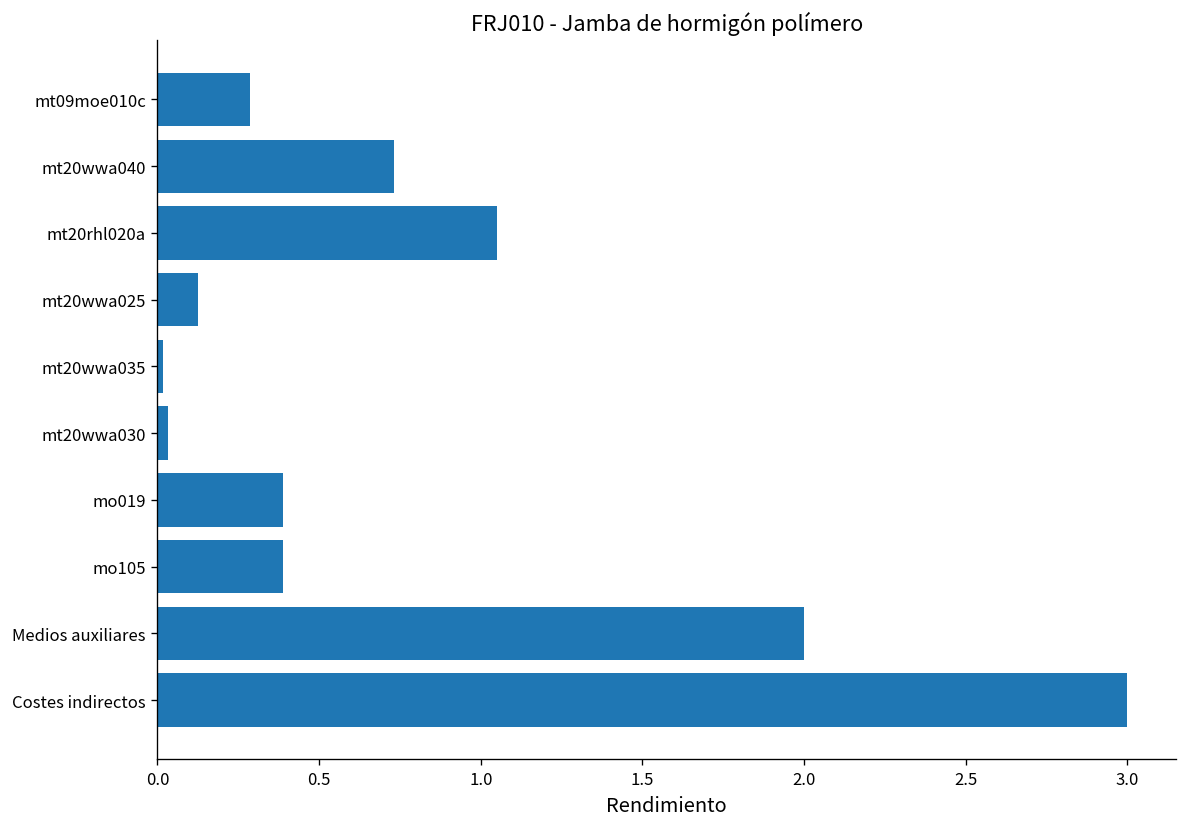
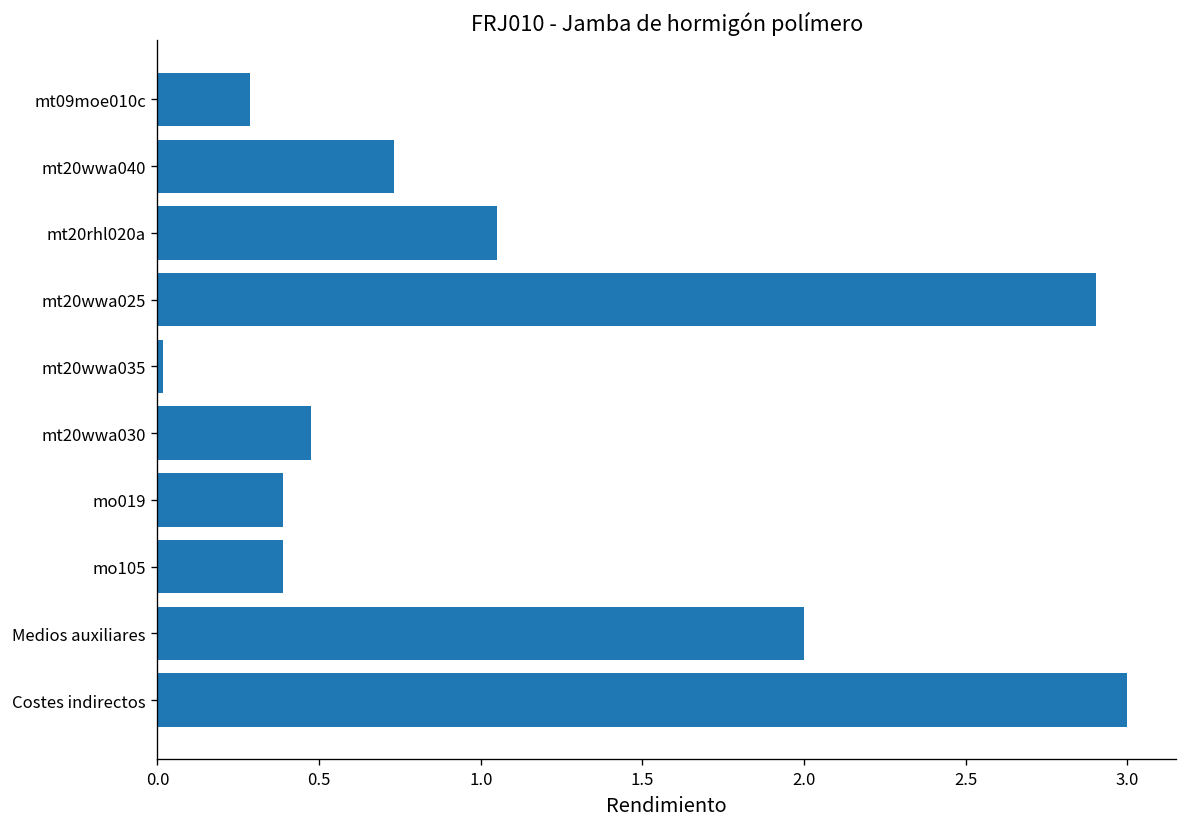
  {
    "mt09moe010c": 0.29,
    "mt20wwa040": 0.73,
    "mt20rhl020a": 1.05,
-   "mt20wwa025": 0.13,
+   "mt20wwa025": 2.90,
    "mt20wwa035": 0.02,
-   "mt20wwa030": 0.03,
+   "mt20wwa030": 0.48,
    "mo019": 0.39,
    "mo105": 0.39,
    "Medios auxiliares": 2.00,
    "Costes indirectos": 3.00
  }
